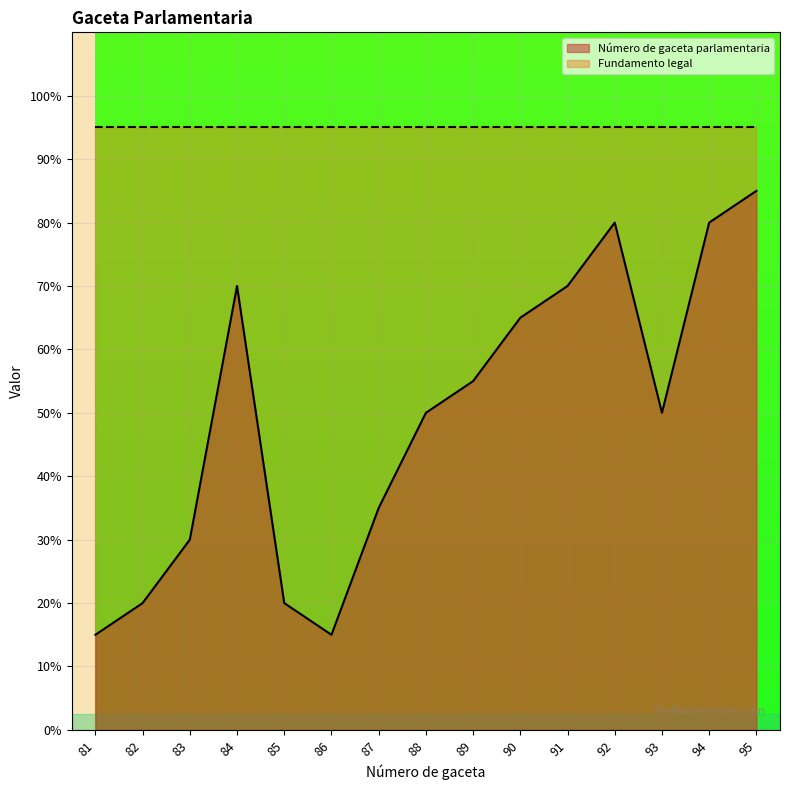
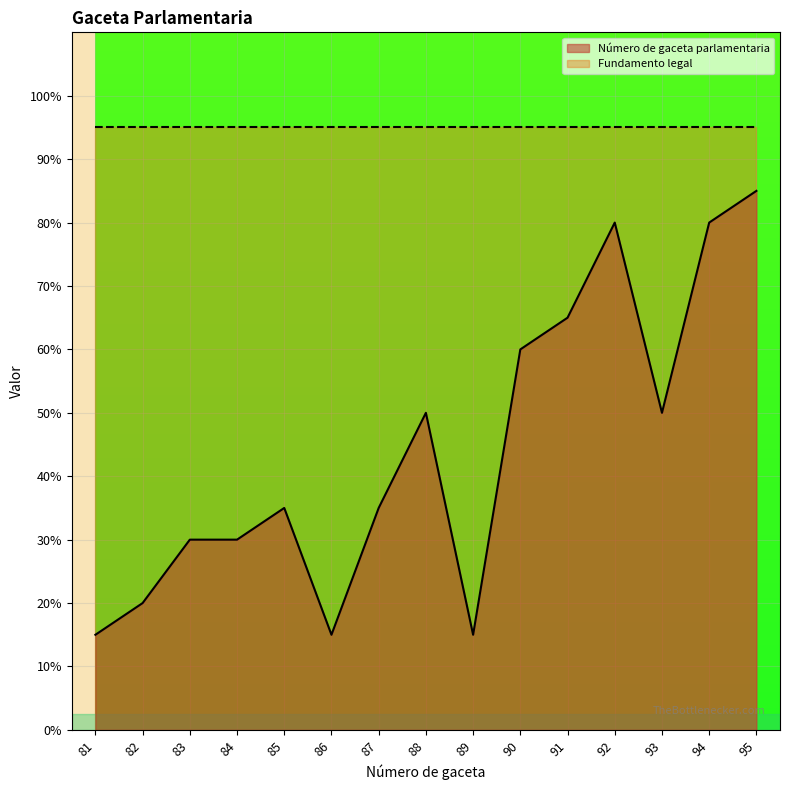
  {
    "Número de gaceta parlamentaria": {
      "81": "15%",
      "82": "20%",
      "83": "30%",
-     "84": "70%",
-     "85": "20%",
+     "84": "30%",
+     "85": "35%",
      "86": "15%",
      "87": "35%",
      "88": "50%",
-     "89": "55%",
-     "90": "65%",
-     "91": "70%",
+     "89": "15%",
+     "90": "60%",
+     "91": "65%",
      "92": "80%",
      "93": "50%",
      "94": "80%",
      "95": "85%"
    },
    "Fundamento legal": {
      "81": "95%",
      "82": "95%",
      "83": "95%",
      "84": "95%",
      "85": "95%",
      "86": "95%",
      "87": "95%",
      "88": "95%",
      "89": "95%",
      "90": "95%",
      "91": "95%",
      "92": "95%",
      "93": "95%",
      "94": "95%",
      "95": "95%"
    }
  }
